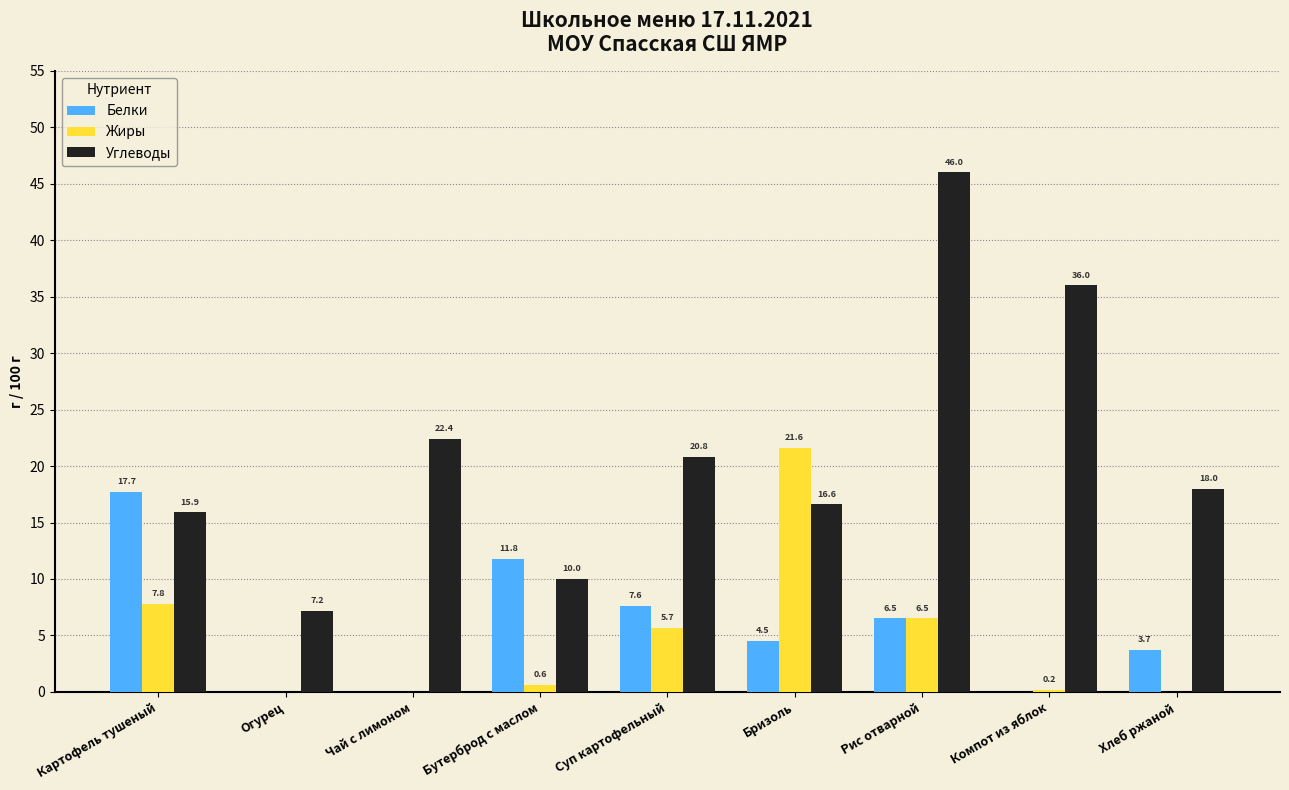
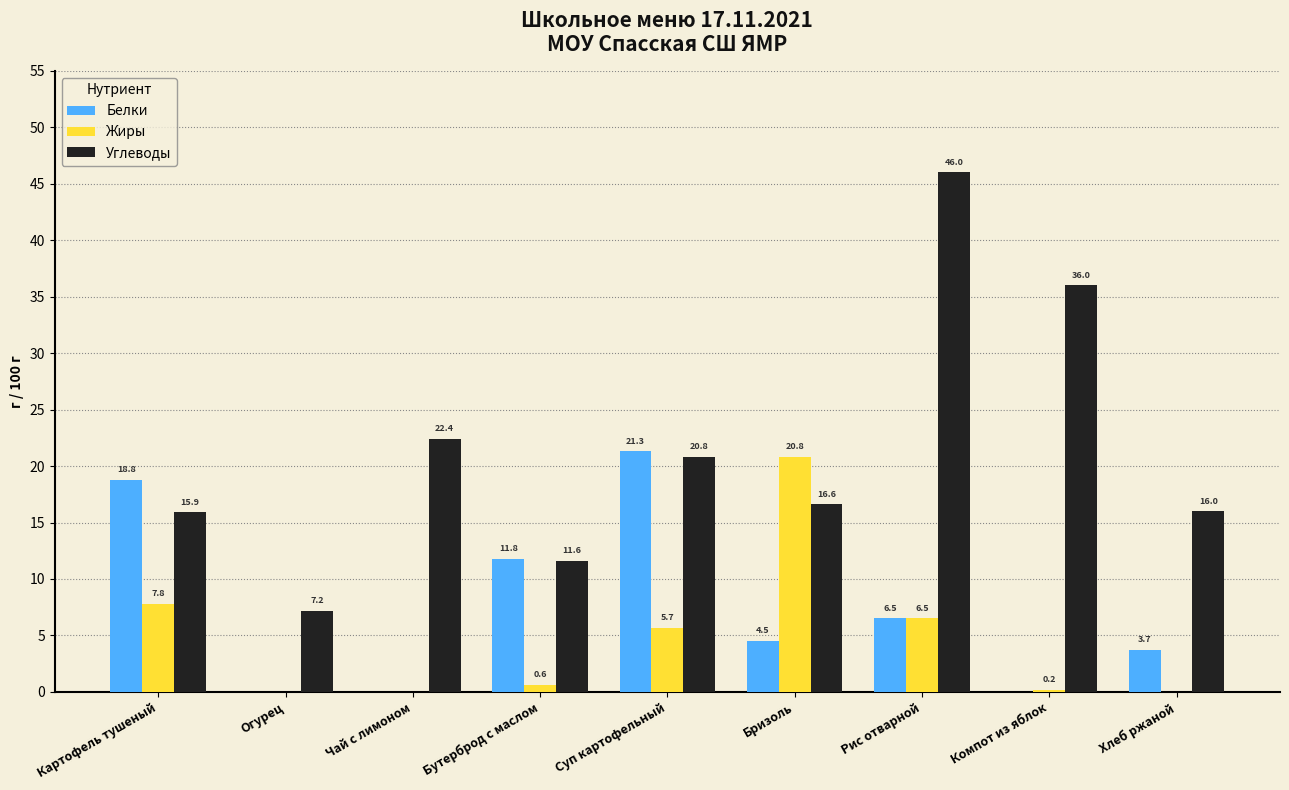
  {
    "Белки": {
-     "Картофель тушеный": 17.7,
+     "Картофель тушеный": 18.8,
      "Бутерброд с маслом": 11.8,
-     "Суп картофельный": 7.6,
+     "Суп картофельный": 21.3,
      "Бризоль": 4.5,
      "Рис отварной": 6.5,
      "Хлеб ржаной": 3.7
    },
    "Жиры": {
      "Картофель тушеный": 7.8,
      "Бутерброд с маслом": 0.6,
      "Суп картофельный": 5.7,
-     "Бризоль": 21.6,
+     "Бризоль": 20.8,
      "Рис отварной": 6.5,
      "Компот из яблок": 0.2
    },
    "Углеводы": {
      "Картофель тушеный": 15.9,
      "Огурец": 7.2,
      "Чай с лимоном": 22.4,
-     "Бутерброд с маслом": 10.0,
+     "Бутерброд с маслом": 11.6,
      "Суп картофельный": 20.8,
      "Бризоль": 16.6,
      "Рис отварной": 46.0,
      "Компот из яблок": 36.0,
-     "Хлеб ржаной": 18.0
+     "Хлеб ржаной": 16.0
    }
  }
